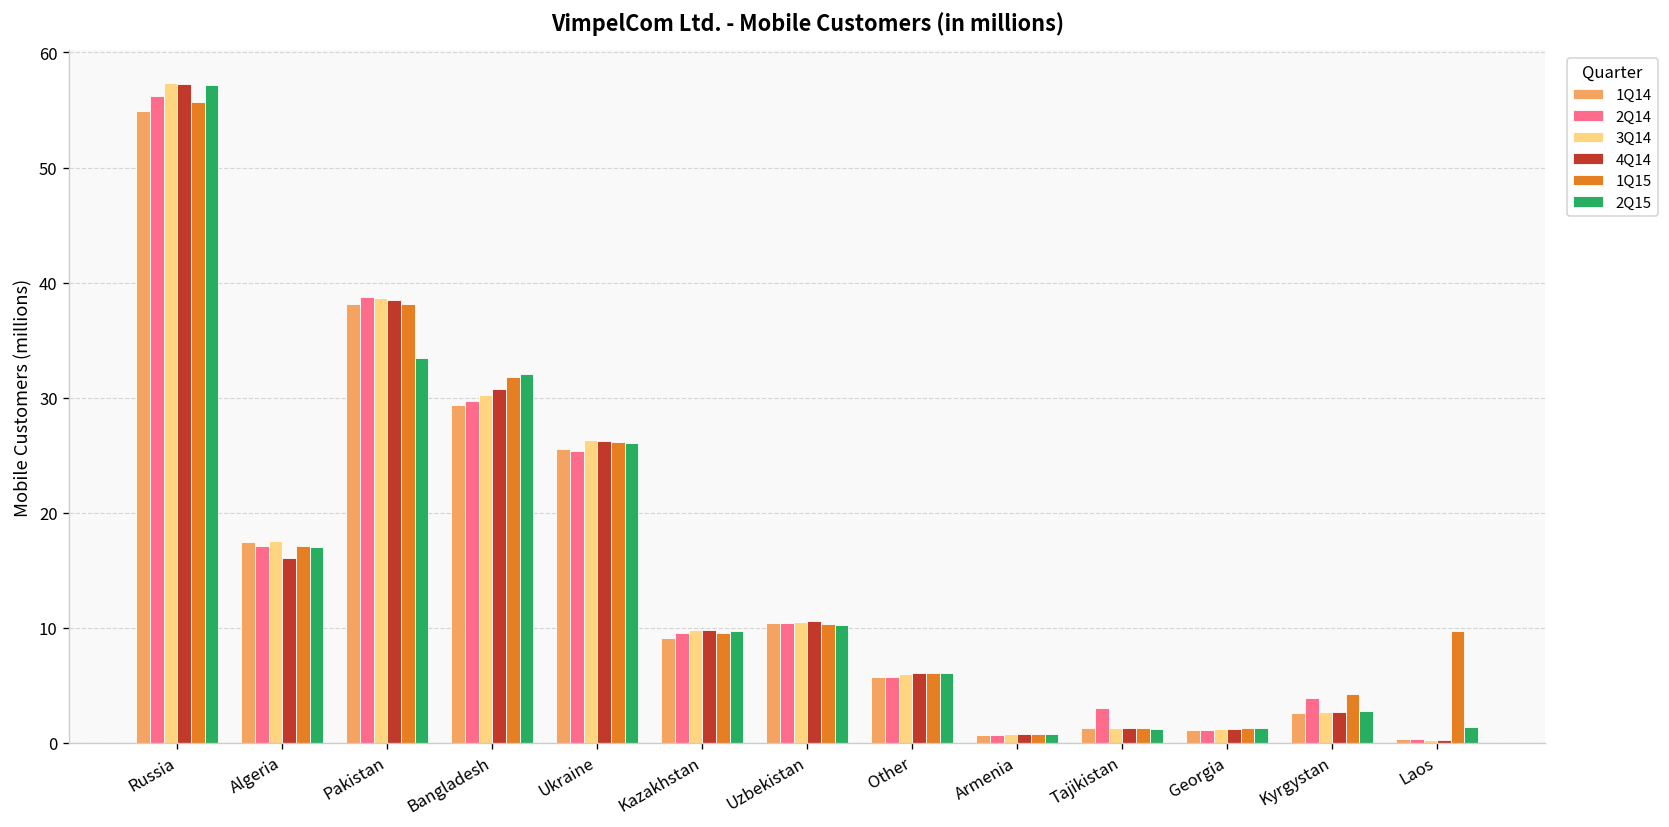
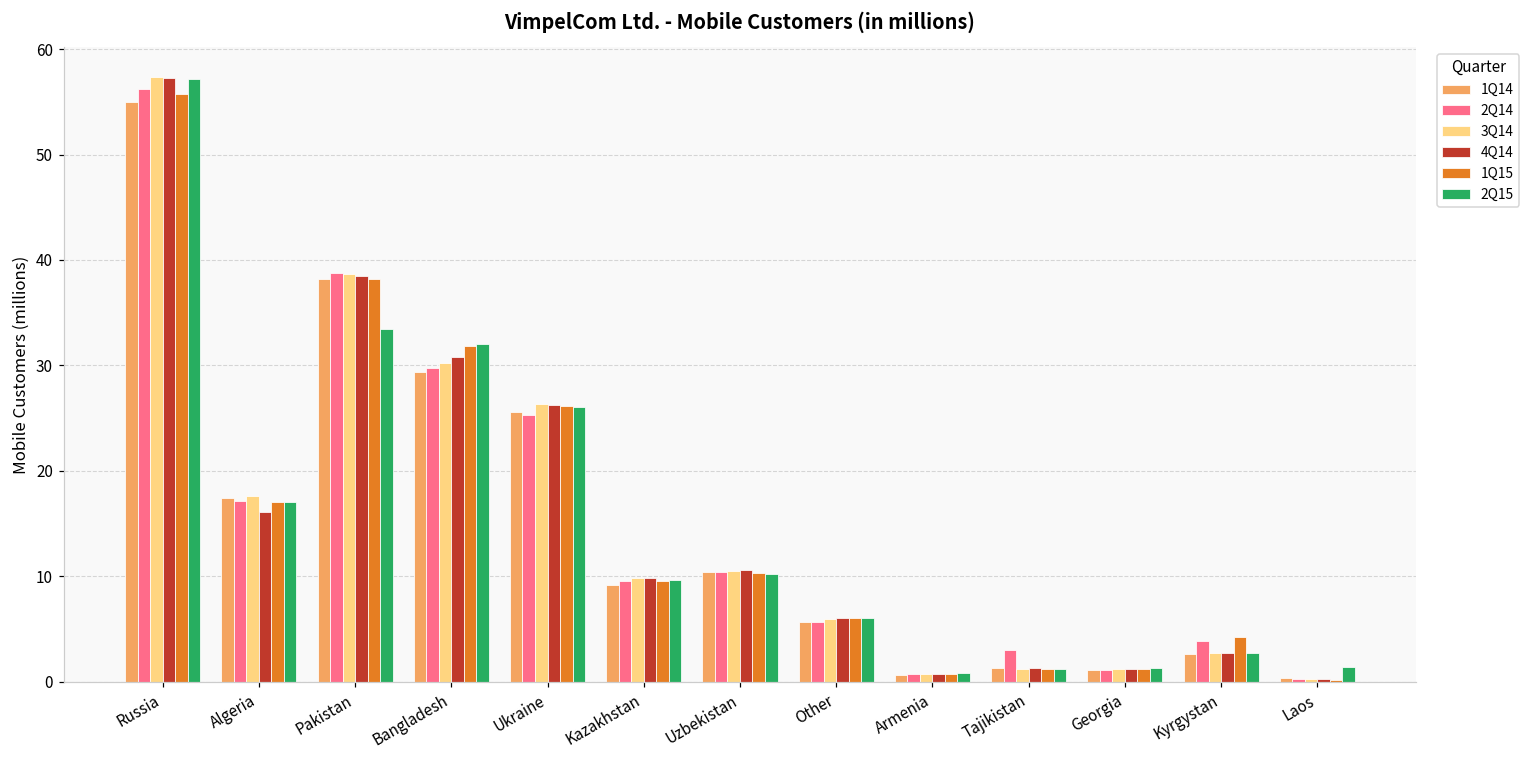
  {
    "2Q14": {
      "Russia": 56,
      "Algeria": 17,
      "Pakistan": 39,
      "Bangladesh": 30,
      "Ukraine": 25,
      "Kazakhstan": 10,
      "Uzbekistan": 10,
      "Other": 6,
      "Armenia": 1,
      "Tajikistan": 3,
      "Georgia": 1,
      "Kyrgystan": 4,
      "Laos": 0
    },
    "4Q14": {
      "Russia": 57,
      "Algeria": 16,
      "Pakistan": 38,
      "Bangladesh": 31,
      "Ukraine": 26,
      "Kazakhstan": 10,
      "Uzbekistan": 11,
      "Other": 6,
      "Armenia": 1,
      "Tajikistan": 1,
      "Georgia": 1,
      "Kyrgystan": 3
    },
    "1Q15": {
      "Russia": 56,
      "Algeria": 17,
      "Pakistan": 38,
      "Bangladesh": 32,
      "Ukraine": 26,
      "Kazakhstan": 10,
      "Uzbekistan": 10,
      "Other": 6,
      "Armenia": 1,
      "Tajikistan": 1,
      "Georgia": 1,
      "Kyrgystan": 4,
-     "Laos": 10
+     "Laos": 0
    },
    "2Q15": {
      "Russia": 57,
      "Algeria": 17,
      "Pakistan": 33,
      "Bangladesh": 32,
      "Ukraine": 26,
      "Kazakhstan": 10,
      "Uzbekistan": 10,
      "Other": 6,
      "Armenia": 1,
      "Tajikistan": 1,
      "Georgia": 1,
      "Kyrgystan": 3,
      "Laos": 1
    }
  }
